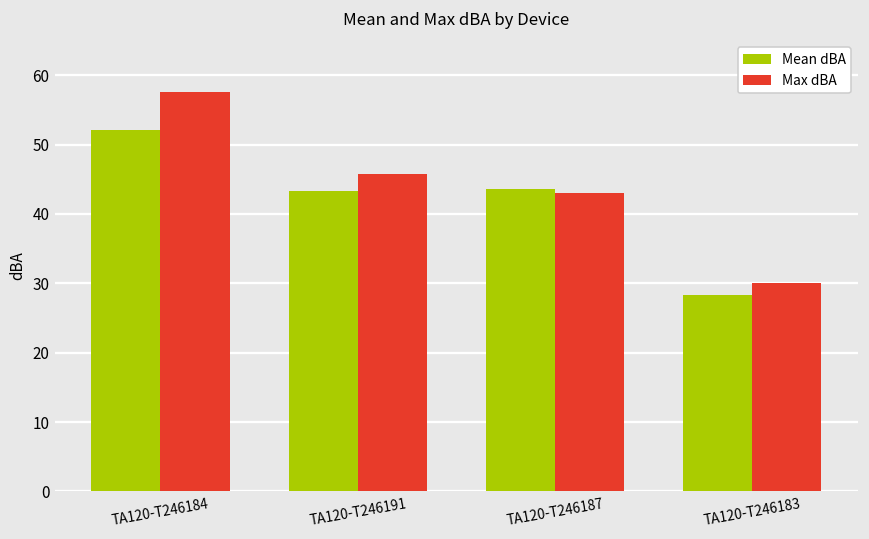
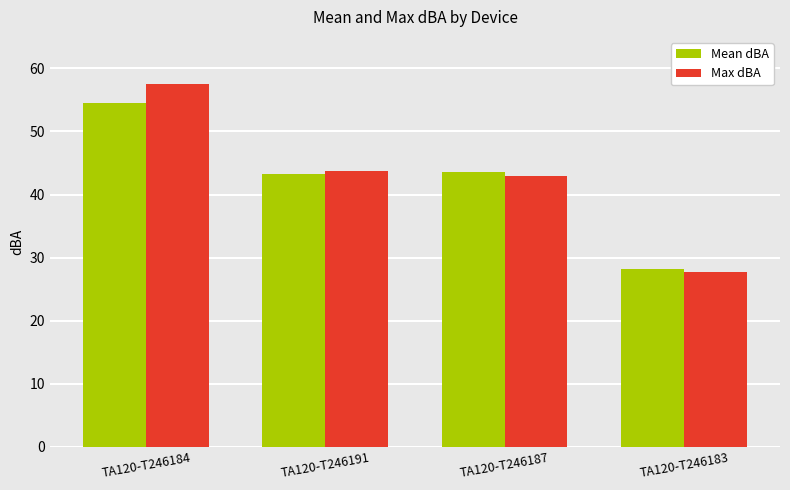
  {
    "Mean dBA": {
-     "TA120-T246184": 52,
+     "TA120-T246184": 55,
      "TA120-T246191": 43,
      "TA120-T246187": 44,
      "TA120-T246183": 28
    },
    "Max dBA": {
      "TA120-T246184": 58,
-     "TA120-T246191": 46,
+     "TA120-T246191": 44,
      "TA120-T246187": 43,
-     "TA120-T246183": 30
+     "TA120-T246183": 28
    }
  }
